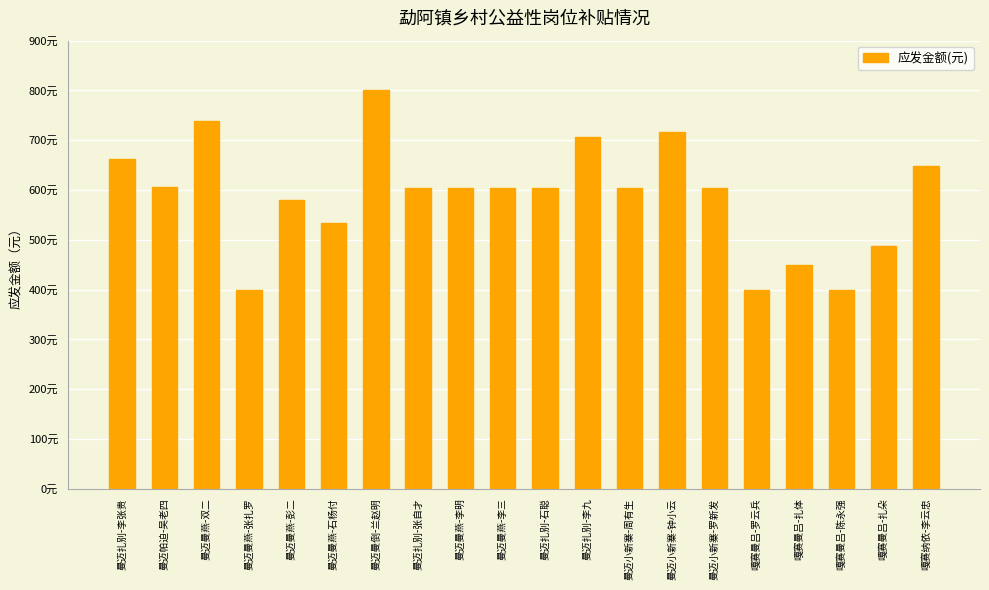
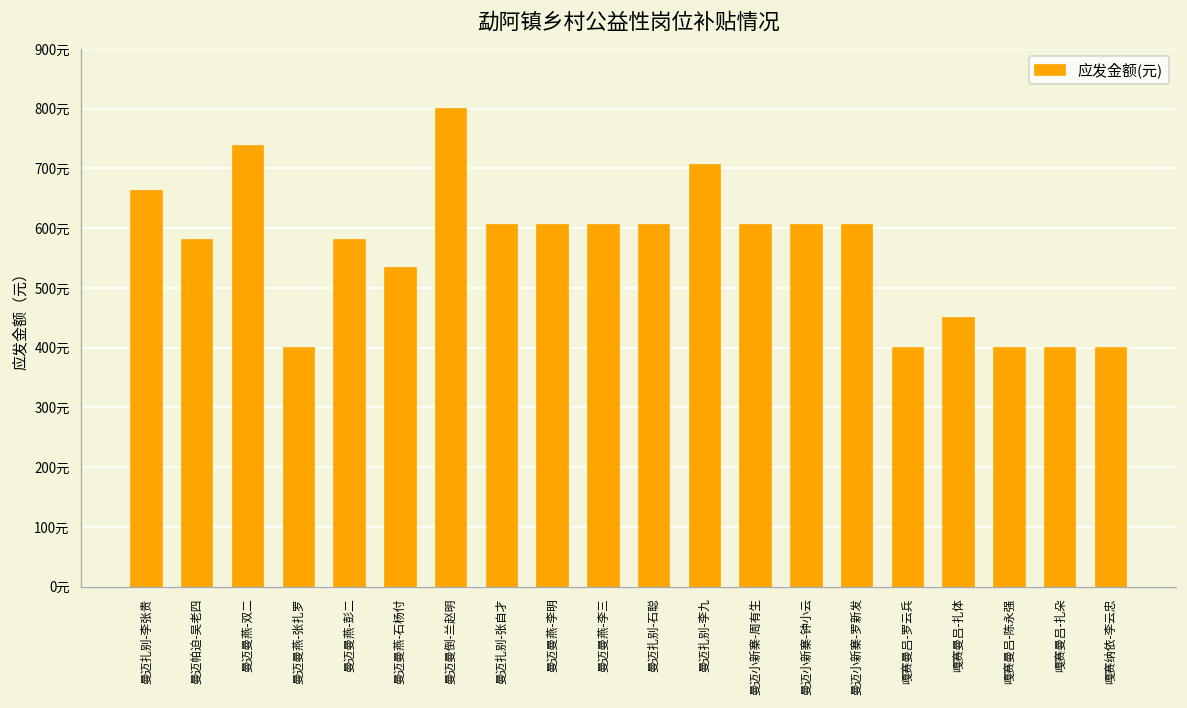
  {
    "曼迈扎别-李张贵": "660元",
-   "曼迈帕迫-吴老四": "610元",
+   "曼迈帕迫-吴老四": "580元",
    "曼迈曼燕-双二": "740元",
    "曼迈曼燕-张扎罗": "400元",
    "曼迈曼燕-彭二": "580元",
    "曼迈曼燕-石杨付": "530元",
    "曼迈曼倒-兰赵明": "800元",
    "曼迈扎别-张自才": "610元",
    "曼迈曼燕-李明": "610元",
    "曼迈曼燕-李三": "610元",
    "曼迈扎别-石聪": "610元",
    "曼迈扎别-李九": "710元",
    "曼迈小新寨-周有生": "610元",
-   "曼迈小新寨-钟小云": "720元",
+   "曼迈小新寨-钟小云": "610元",
    "曼迈小新寨-罗新发": "610元",
    "嘎赛曼吕-罗云兵": "400元",
    "嘎赛曼吕-扎体": "450元",
    "嘎赛曼吕-陈永强": "400元",
-   "嘎赛曼吕-扎朵": "490元",
-   "嘎赛纳依-李云忠": "650元"
+   "嘎赛曼吕-扎朵": "400元",
+   "嘎赛纳依-李云忠": "400元"
  }
